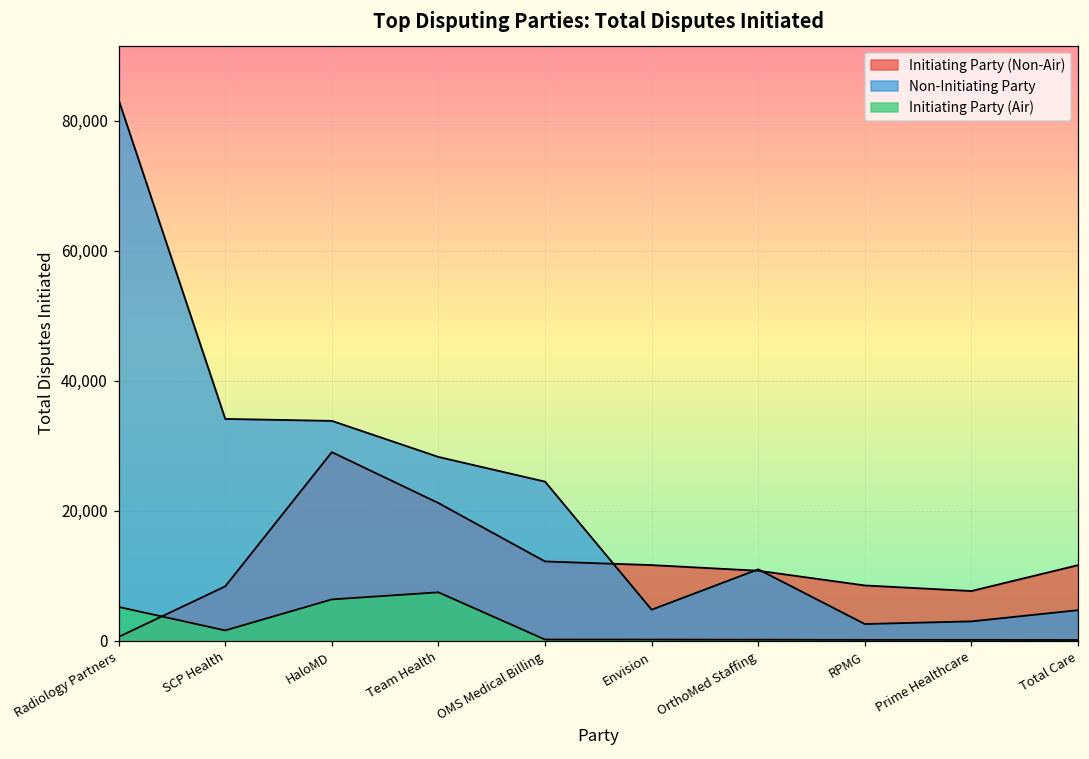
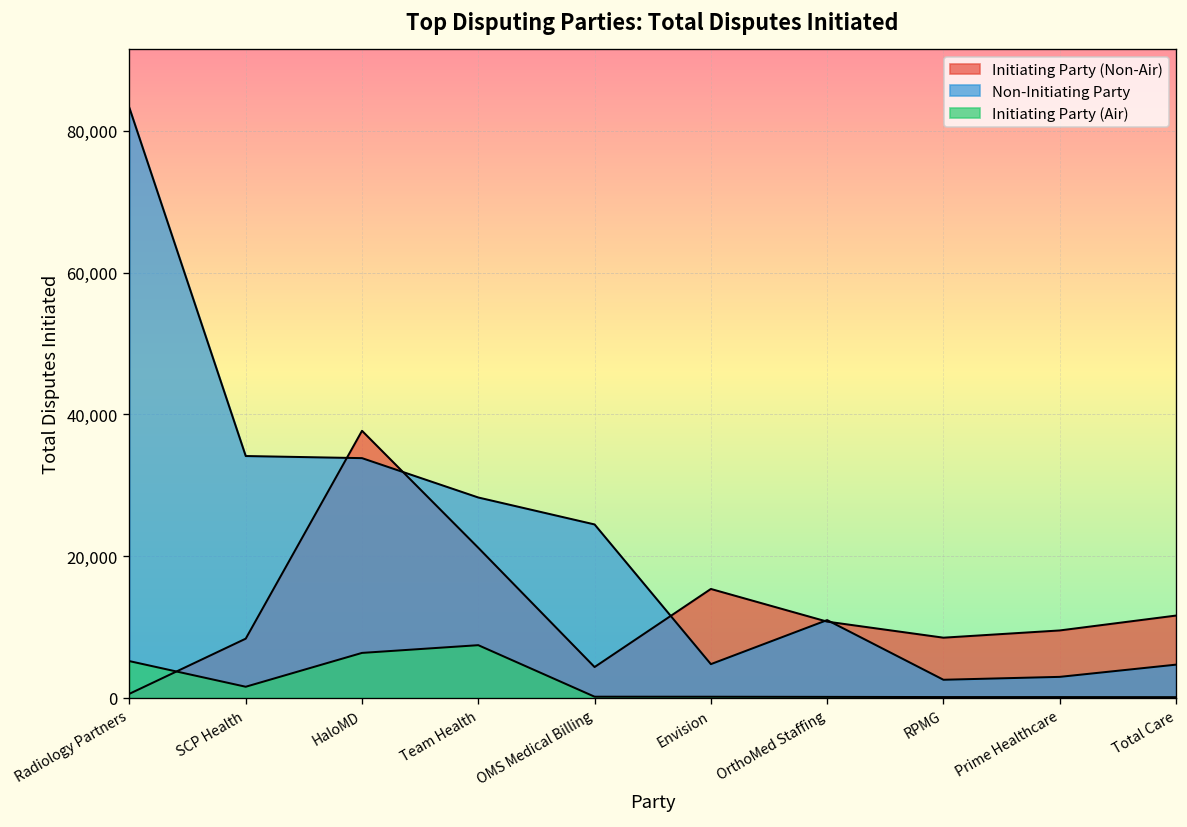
  {
    "Initiating Party (Non-Air)": {
      "Radiology Partners": "1,000",
      "SCP Health": "8,000",
-     "HaloMD": "29,000",
+     "HaloMD": "38,000",
      "Team Health": "21,000",
-     "OMS Medical Billing": "12,000",
-     "Envision": "12,000",
+     "OMS Medical Billing": "4,000",
+     "Envision": "15,000",
      "RPMG": "8,000",
-     "Prime Healthcare": "8,000",
+     "Prime Healthcare": "9,000",
      "Total Care": "12,000"
    },
    "Non-Initiating Party": {
      "Radiology Partners": "83,000",
      "SCP Health": "34,000",
      "HaloMD": "34,000",
      "Team Health": "28,000",
      "OMS Medical Billing": "24,000",
      "Envision": "5,000",
      "RPMG": "3,000",
      "Prime Healthcare": "3,000",
      "Total Care": "5,000"
    },
    "Initiating Party (Air)": {
      "Radiology Partners": "5,000",
      "SCP Health": "2,000",
      "HaloMD": "6,000",
      "Team Health": "7,000",
      "OMS Medical Billing": "0",
      "Envision": "0",
      "OrthoMed Staffing": "0",
      "RPMG": "0",
      "Prime Healthcare": "0",
      "Total Care": "0"
    }
  }
